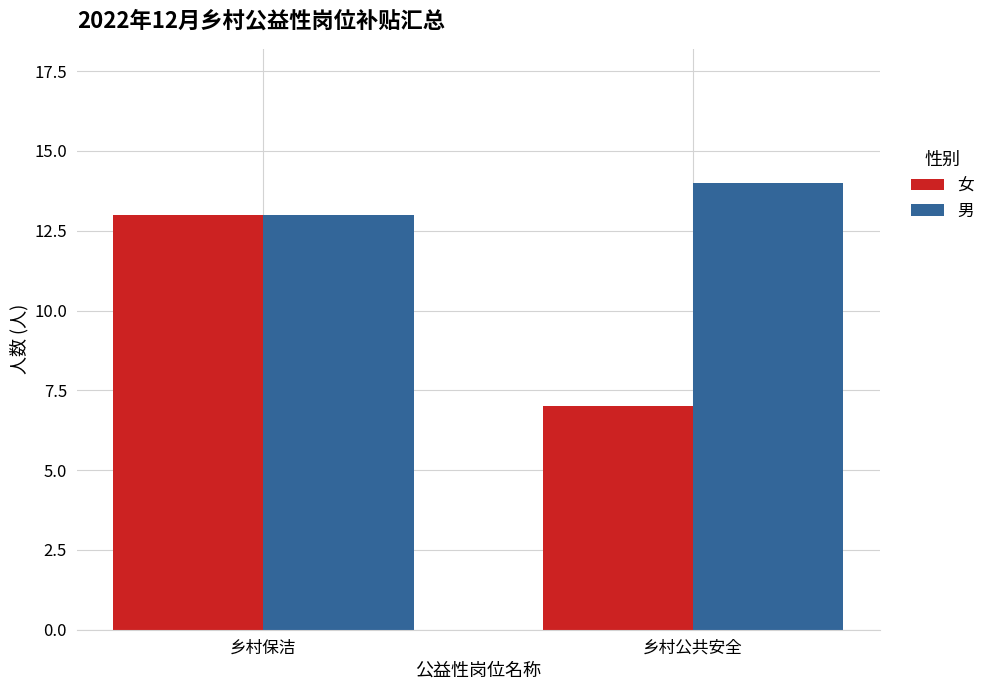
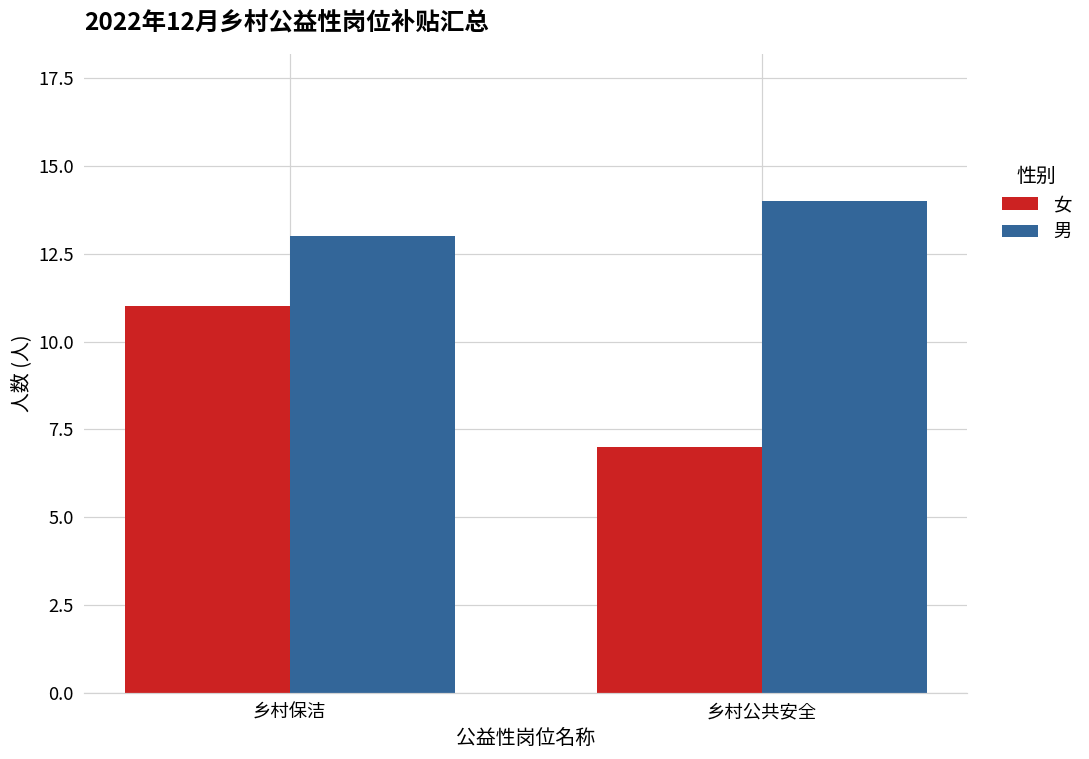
  {
    "女": {
-     "乡村保洁": 13,
+     "乡村保洁": 11,
      "乡村公共安全": 7
    },
    "男": {
      "乡村保洁": 13,
      "乡村公共安全": 14
    }
  }
